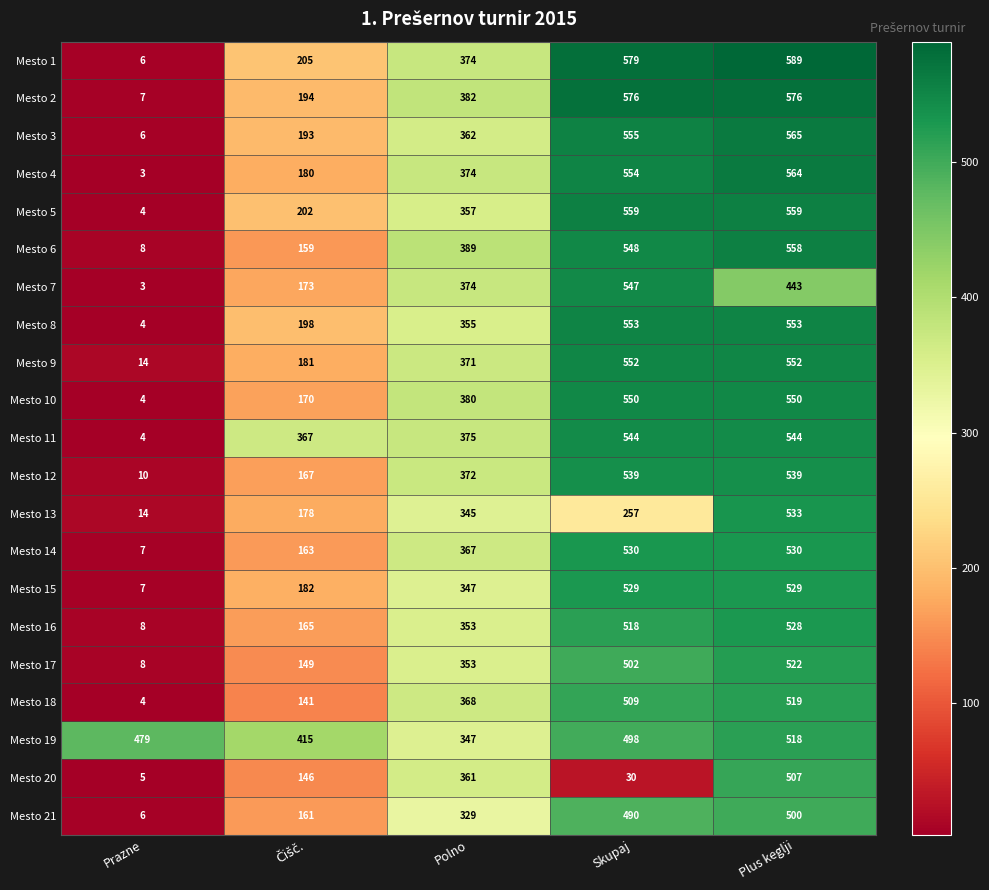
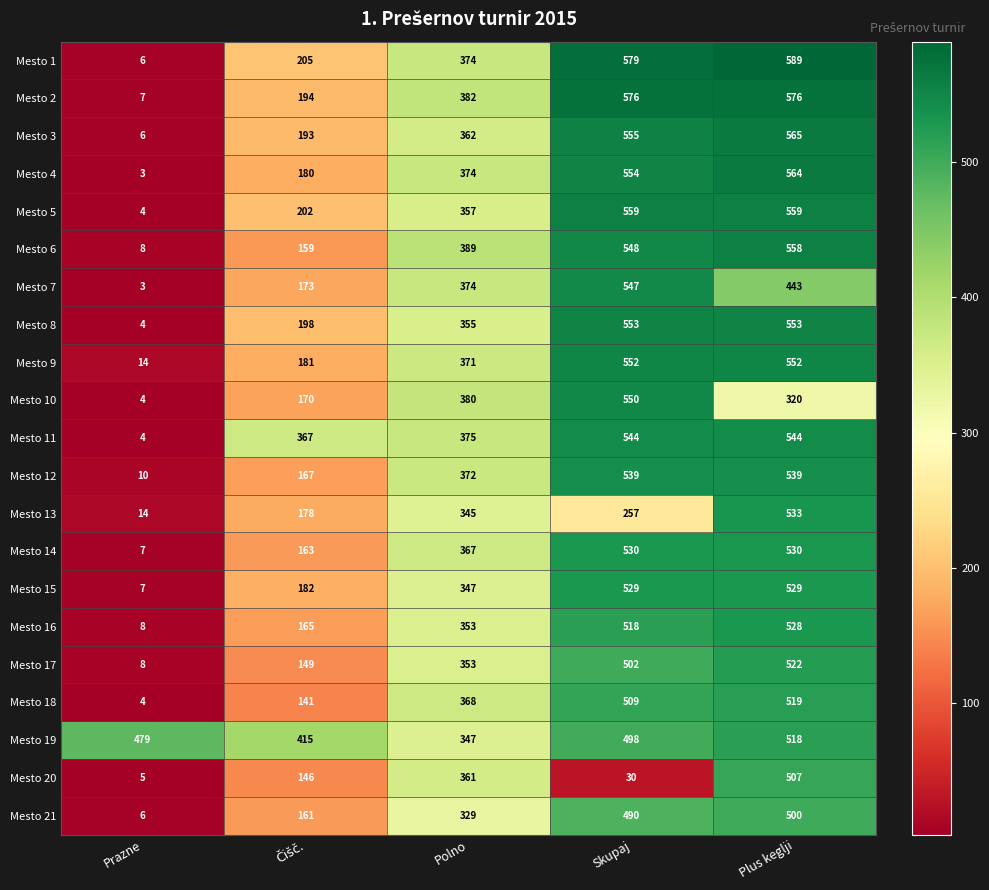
  {
    "Mesto 1": {
      "Prazne": 6,
      "Čišč.": 205,
      "Polno": 374,
      "Skupaj": 579,
      "Plus keglji": 589
    },
    "Mesto 2": {
      "Prazne": 7,
      "Čišč.": 194,
      "Polno": 382,
      "Skupaj": 576,
      "Plus keglji": 576
    },
    "Mesto 3": {
      "Prazne": 6,
      "Čišč.": 193,
      "Polno": 362,
      "Skupaj": 555,
      "Plus keglji": 565
    },
    "Mesto 4": {
      "Prazne": 3,
      "Čišč.": 180,
      "Polno": 374,
      "Skupaj": 554,
      "Plus keglji": 564
    },
    "Mesto 5": {
      "Prazne": 4,
      "Čišč.": 202,
      "Polno": 357,
      "Skupaj": 559,
      "Plus keglji": 559
    },
    "Mesto 6": {
      "Prazne": 8,
      "Čišč.": 159,
      "Polno": 389,
      "Skupaj": 548,
      "Plus keglji": 558
    },
    "Mesto 7": {
      "Prazne": 3,
      "Čišč.": 173,
      "Polno": 374,
      "Skupaj": 547,
      "Plus keglji": 443
    },
    "Mesto 8": {
      "Prazne": 4,
      "Čišč.": 198,
      "Polno": 355,
      "Skupaj": 553,
      "Plus keglji": 553
    },
    "Mesto 9": {
      "Prazne": 14,
      "Čišč.": 181,
      "Polno": 371,
      "Skupaj": 552,
      "Plus keglji": 552
    },
    "Mesto 10": {
      "Prazne": 4,
      "Čišč.": 170,
      "Polno": 380,
      "Skupaj": 550,
-     "Plus keglji": 550
+     "Plus keglji": 320
    },
    "Mesto 11": {
      "Prazne": 4,
      "Čišč.": 367,
      "Polno": 375,
      "Skupaj": 544,
      "Plus keglji": 544
    },
    "Mesto 12": {
      "Prazne": 10,
      "Čišč.": 167,
      "Polno": 372,
      "Skupaj": 539,
      "Plus keglji": 539
    },
    "Mesto 13": {
      "Prazne": 14,
      "Čišč.": 178,
      "Polno": 345,
      "Skupaj": 257,
      "Plus keglji": 533
    },
    "Mesto 14": {
      "Prazne": 7,
      "Čišč.": 163,
      "Polno": 367,
      "Skupaj": 530,
      "Plus keglji": 530
    },
    "Mesto 15": {
      "Prazne": 7,
      "Čišč.": 182,
      "Polno": 347,
      "Skupaj": 529,
      "Plus keglji": 529
    },
    "Mesto 16": {
      "Prazne": 8,
      "Čišč.": 165,
      "Polno": 353,
      "Skupaj": 518,
      "Plus keglji": 528
    },
    "Mesto 17": {
      "Prazne": 8,
      "Čišč.": 149,
      "Polno": 353,
      "Skupaj": 502,
      "Plus keglji": 522
    },
    "Mesto 18": {
      "Prazne": 4,
      "Čišč.": 141,
      "Polno": 368,
      "Skupaj": 509,
      "Plus keglji": 519
    },
    "Mesto 19": {
      "Prazne": 479,
      "Čišč.": 415,
      "Polno": 347,
      "Skupaj": 498,
      "Plus keglji": 518
    },
    "Mesto 20": {
      "Prazne": 5,
      "Čišč.": 146,
      "Polno": 361,
      "Skupaj": 30,
      "Plus keglji": 507
    },
    "Mesto 21": {
      "Prazne": 6,
      "Čišč.": 161,
      "Polno": 329,
      "Skupaj": 490,
      "Plus keglji": 500
    }
  }
